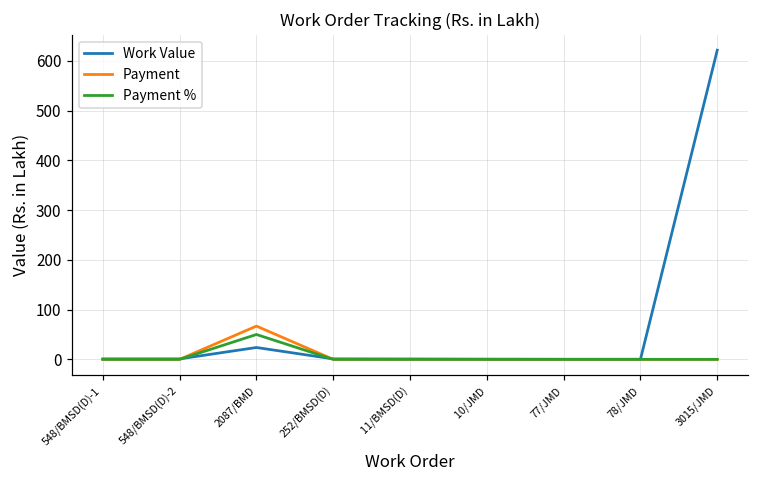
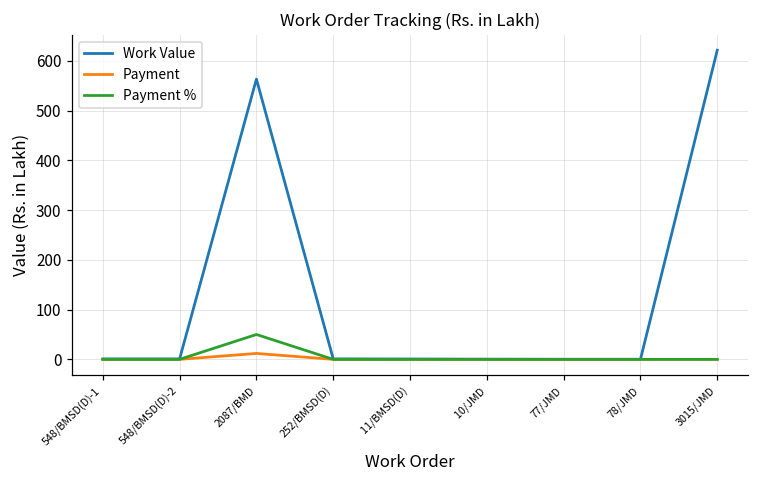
  {
    "Work Value": {
-     "2087/BMD": 20,
+     "2087/BMD": 560,
      "3015/JMD": 620
    },
    "Payment": {
-     "2087/BMD": 70
+     "2087/BMD": 10
    },
    "Payment %": {
      "2087/BMD": 50
    }
  }
